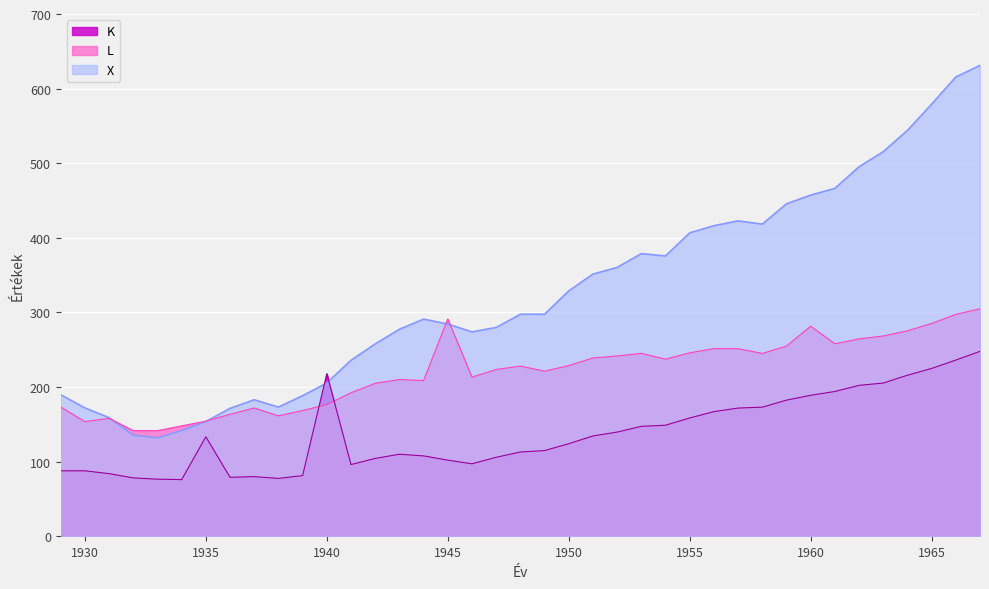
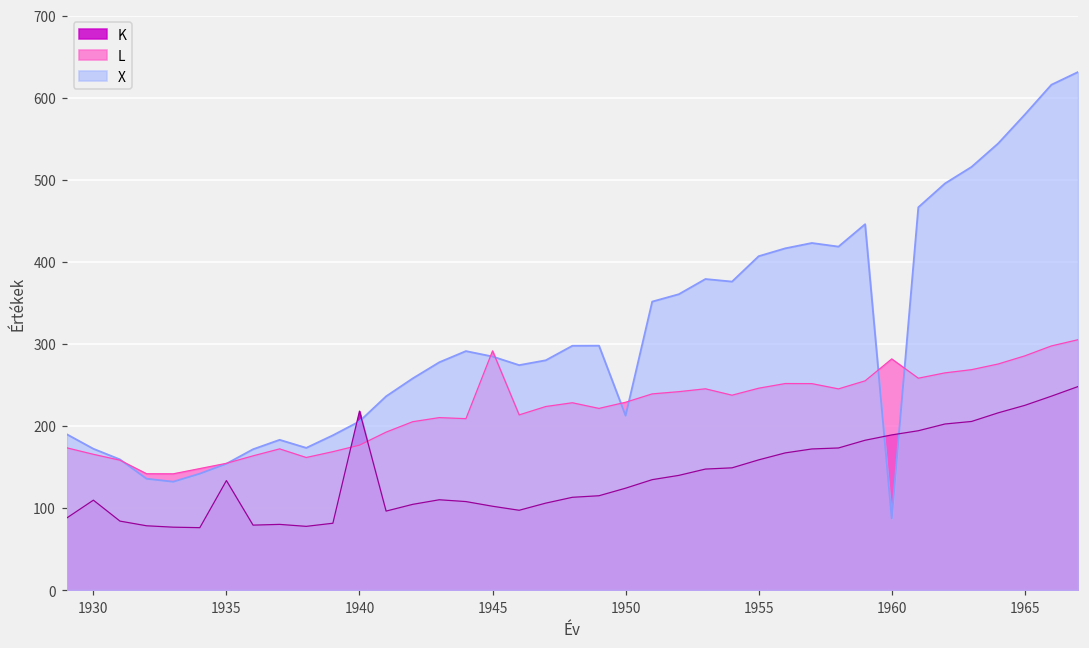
  {
    "K": {
-     "1930": 90,
+     "1930": 110,
      "1935": 130,
      "1940": 220,
      "1945": 100,
      "1950": 120,
      "1955": 160,
      "1960": 190,
      "1965": 230
    },
    "L": {
-     "1930": 150,
+     "1930": 170,
      "1940": 180,
      "1945": 290,
      "1950": 230,
      "1955": 250,
      "1960": 280,
      "1965": 290
    },
    "X": {
      "1930": 170,
      "1940": 210,
      "1945": 280,
-     "1950": 330,
+     "1950": 210,
      "1955": 410,
-     "1960": 460,
+     "1960": 90,
      "1965": 580
    }
  }
